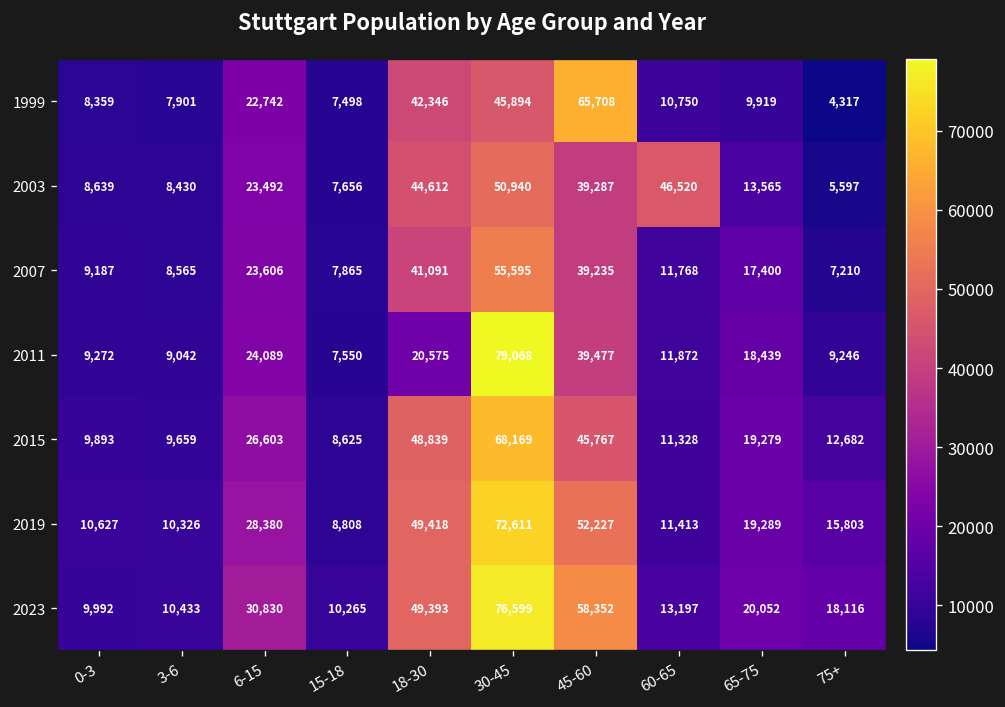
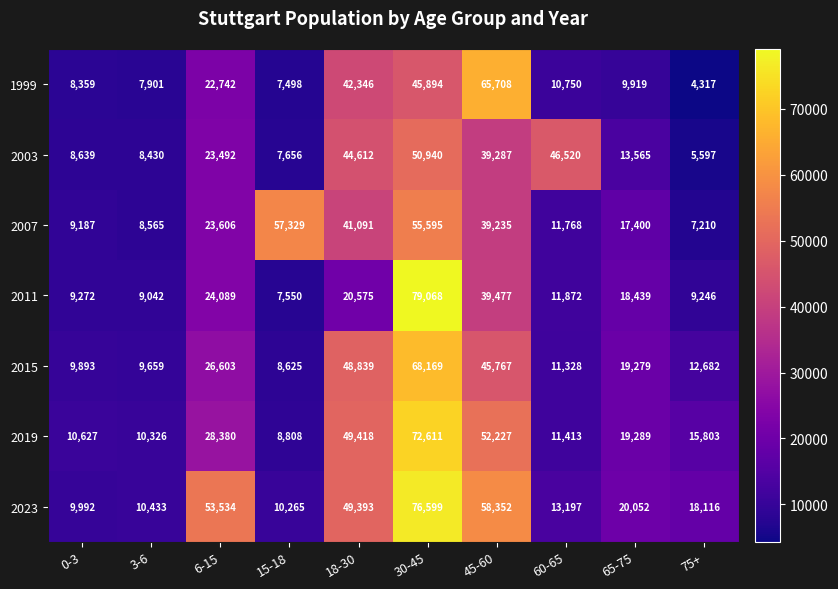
  {
    "1999": {
      "0-3": "8,359",
      "3-6": "7,901",
      "6-15": "22,742",
      "15-18": "7,498",
      "18-30": "42,346",
      "30-45": "45,894",
      "45-60": "65,708",
      "60-65": "10,750",
      "65-75": "9,919",
      "75+": "4,317"
    },
    "2003": {
      "0-3": "8,639",
      "3-6": "8,430",
      "6-15": "23,492",
      "15-18": "7,656",
      "18-30": "44,612",
      "30-45": "50,940",
      "45-60": "39,287",
      "60-65": "46,520",
      "65-75": "13,565",
      "75+": "5,597"
    },
    "2007": {
      "0-3": "9,187",
      "3-6": "8,565",
      "6-15": "23,606",
-     "15-18": "7,865",
+     "15-18": "57,329",
      "18-30": "41,091",
      "30-45": "55,595",
      "45-60": "39,235",
      "60-65": "11,768",
      "65-75": "17,400",
      "75+": "7,210"
    },
    "2011": {
      "0-3": "9,272",
      "3-6": "9,042",
      "6-15": "24,089",
      "15-18": "7,550",
      "18-30": "20,575",
      "30-45": "79,068",
      "45-60": "39,477",
      "60-65": "11,872",
      "65-75": "18,439",
      "75+": "9,246"
    },
    "2015": {
      "0-3": "9,893",
      "3-6": "9,659",
      "6-15": "26,603",
      "15-18": "8,625",
      "18-30": "48,839",
      "30-45": "68,169",
      "45-60": "45,767",
      "60-65": "11,328",
      "65-75": "19,279",
      "75+": "12,682"
    },
    "2019": {
      "0-3": "10,627",
      "3-6": "10,326",
      "6-15": "28,380",
      "15-18": "8,808",
      "18-30": "49,418",
      "30-45": "72,611",
      "45-60": "52,227",
      "60-65": "11,413",
      "65-75": "19,289",
      "75+": "15,803"
    },
    "2023": {
      "0-3": "9,992",
      "3-6": "10,433",
-     "6-15": "30,830",
+     "6-15": "53,534",
      "15-18": "10,265",
      "18-30": "49,393",
      "30-45": "76,599",
      "45-60": "58,352",
      "60-65": "13,197",
      "65-75": "20,052",
      "75+": "18,116"
    }
  }
